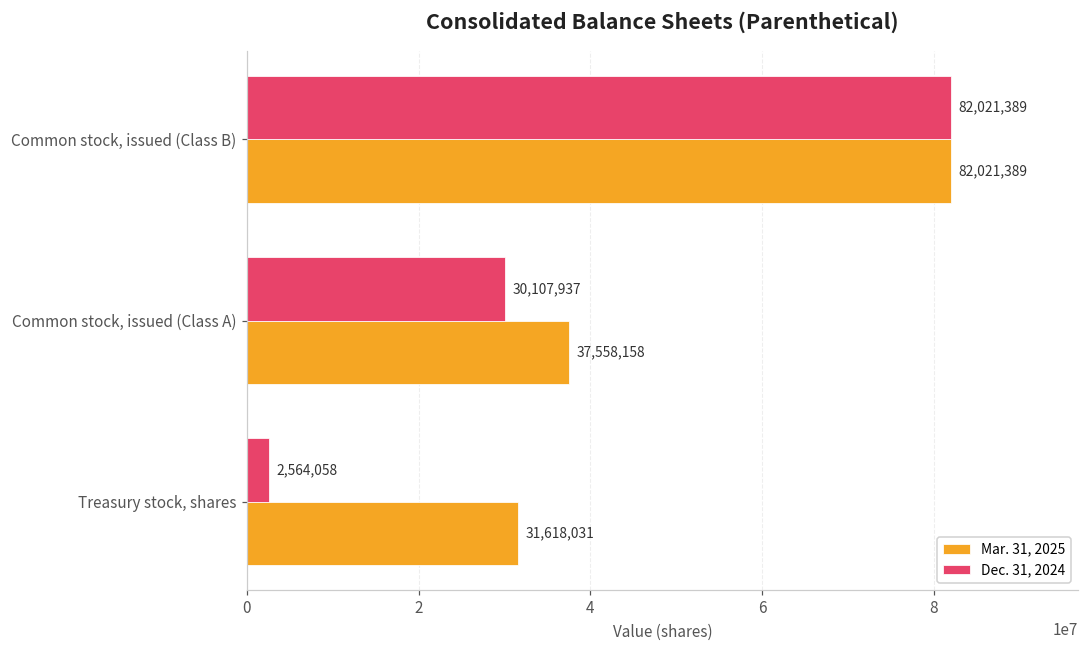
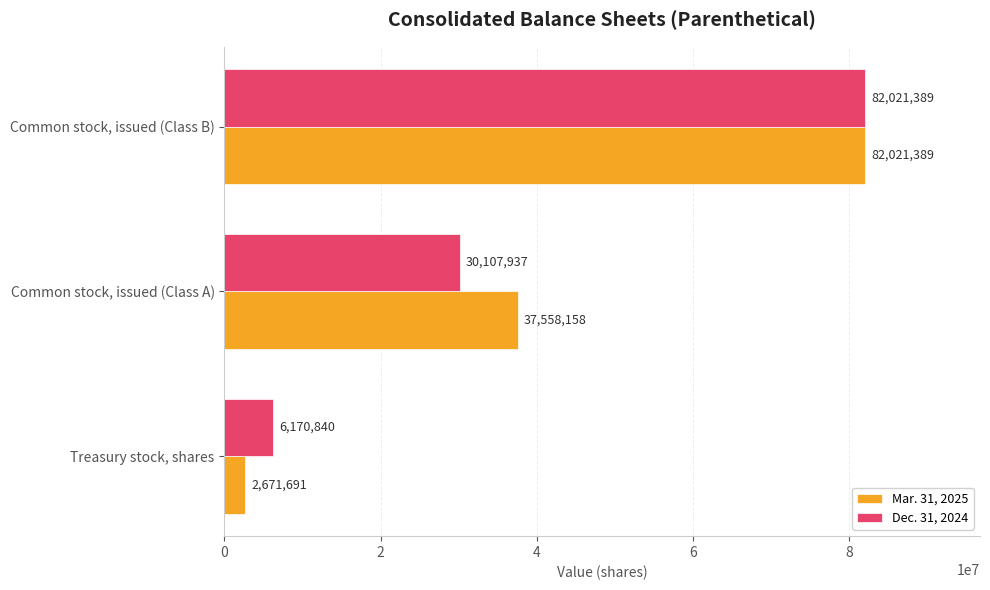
  {
    "Mar. 31, 2025": {
      "Common stock, issued (Class B)": "82,021,389",
      "Common stock, issued (Class A)": "37,558,158",
-     "Treasury stock, shares": "31,618,031"
+     "Treasury stock, shares": "2,671,691"
    },
    "Dec. 31, 2024": {
      "Common stock, issued (Class B)": "82,021,389",
      "Common stock, issued (Class A)": "30,107,937",
-     "Treasury stock, shares": "2,564,058"
+     "Treasury stock, shares": "6,170,840"
    }
  }
